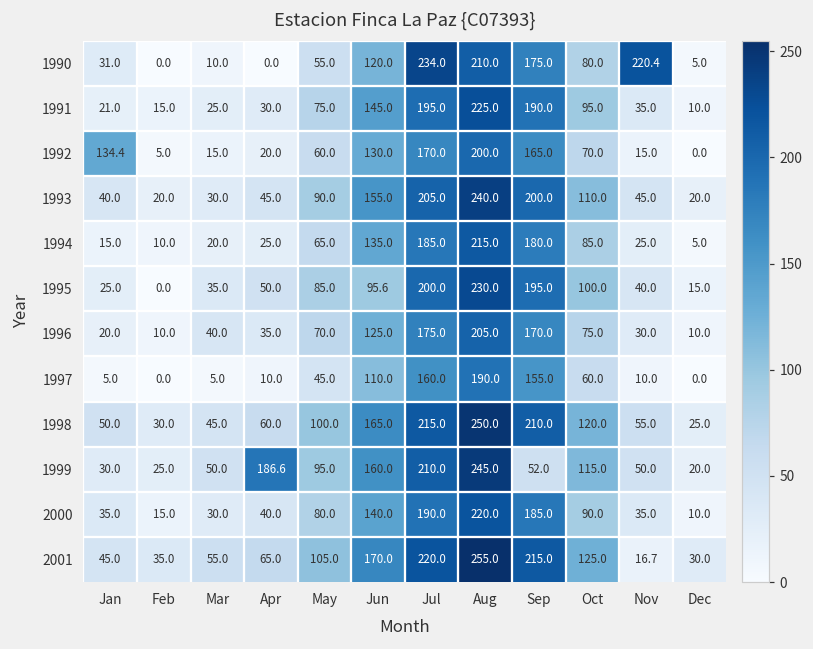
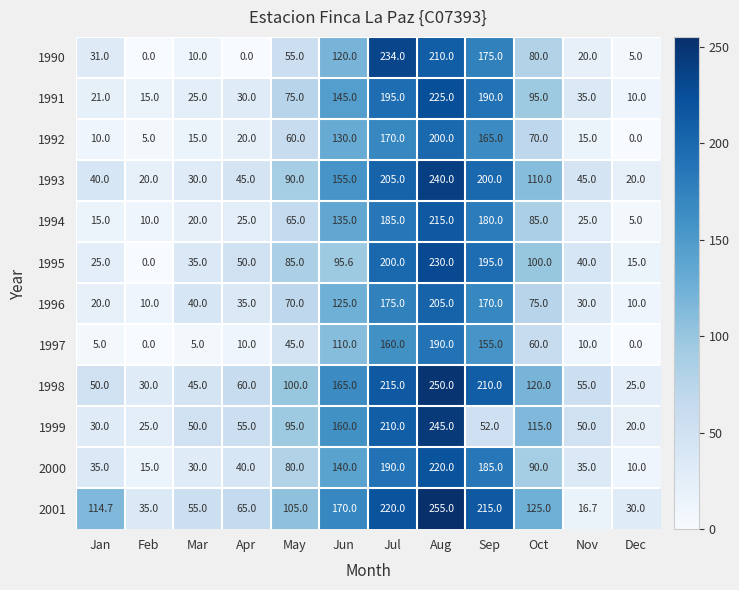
  {
    "1990": {
      "Jan": 31.0,
      "Feb": 0.0,
      "Mar": 10.0,
      "Apr": 0.0,
      "May": 55.0,
      "Jun": 120.0,
      "Jul": 234.0,
      "Aug": 210.0,
      "Sep": 175.0,
      "Oct": 80.0,
-     "Nov": 220.4,
+     "Nov": 20.0,
      "Dec": 5.0
    },
    "1991": {
      "Jan": 21.0,
      "Feb": 15.0,
      "Mar": 25.0,
      "Apr": 30.0,
      "May": 75.0,
      "Jun": 145.0,
      "Jul": 195.0,
      "Aug": 225.0,
      "Sep": 190.0,
      "Oct": 95.0,
      "Nov": 35.0,
      "Dec": 10.0
    },
    "1992": {
-     "Jan": 134.4,
+     "Jan": 10.0,
      "Feb": 5.0,
      "Mar": 15.0,
      "Apr": 20.0,
      "May": 60.0,
      "Jun": 130.0,
      "Jul": 170.0,
      "Aug": 200.0,
      "Sep": 165.0,
      "Oct": 70.0,
      "Nov": 15.0,
      "Dec": 0.0
    },
    "1993": {
      "Jan": 40.0,
      "Feb": 20.0,
      "Mar": 30.0,
      "Apr": 45.0,
      "May": 90.0,
      "Jun": 155.0,
      "Jul": 205.0,
      "Aug": 240.0,
      "Sep": 200.0,
      "Oct": 110.0,
      "Nov": 45.0,
      "Dec": 20.0
    },
    "1994": {
      "Jan": 15.0,
      "Feb": 10.0,
      "Mar": 20.0,
      "Apr": 25.0,
      "May": 65.0,
      "Jun": 135.0,
      "Jul": 185.0,
      "Aug": 215.0,
      "Sep": 180.0,
      "Oct": 85.0,
      "Nov": 25.0,
      "Dec": 5.0
    },
    "1995": {
      "Jan": 25.0,
      "Feb": 0.0,
      "Mar": 35.0,
      "Apr": 50.0,
      "May": 85.0,
      "Jun": 95.6,
      "Jul": 200.0,
      "Aug": 230.0,
      "Sep": 195.0,
      "Oct": 100.0,
      "Nov": 40.0,
      "Dec": 15.0
    },
    "1996": {
      "Jan": 20.0,
      "Feb": 10.0,
      "Mar": 40.0,
      "Apr": 35.0,
      "May": 70.0,
      "Jun": 125.0,
      "Jul": 175.0,
      "Aug": 205.0,
      "Sep": 170.0,
      "Oct": 75.0,
      "Nov": 30.0,
      "Dec": 10.0
    },
    "1997": {
      "Jan": 5.0,
      "Feb": 0.0,
      "Mar": 5.0,
      "Apr": 10.0,
      "May": 45.0,
      "Jun": 110.0,
      "Jul": 160.0,
      "Aug": 190.0,
      "Sep": 155.0,
      "Oct": 60.0,
      "Nov": 10.0,
      "Dec": 0.0
    },
    "1998": {
      "Jan": 50.0,
      "Feb": 30.0,
      "Mar": 45.0,
      "Apr": 60.0,
      "May": 100.0,
      "Jun": 165.0,
      "Jul": 215.0,
      "Aug": 250.0,
      "Sep": 210.0,
      "Oct": 120.0,
      "Nov": 55.0,
      "Dec": 25.0
    },
    "1999": {
      "Jan": 30.0,
      "Feb": 25.0,
      "Mar": 50.0,
-     "Apr": 186.6,
+     "Apr": 55.0,
      "May": 95.0,
      "Jun": 160.0,
      "Jul": 210.0,
      "Aug": 245.0,
      "Sep": 52.0,
      "Oct": 115.0,
      "Nov": 50.0,
      "Dec": 20.0
    },
    "2000": {
      "Jan": 35.0,
      "Feb": 15.0,
      "Mar": 30.0,
      "Apr": 40.0,
      "May": 80.0,
      "Jun": 140.0,
      "Jul": 190.0,
      "Aug": 220.0,
      "Sep": 185.0,
      "Oct": 90.0,
      "Nov": 35.0,
      "Dec": 10.0
    },
    "2001": {
-     "Jan": 45.0,
+     "Jan": 114.7,
      "Feb": 35.0,
      "Mar": 55.0,
      "Apr": 65.0,
      "May": 105.0,
      "Jun": 170.0,
      "Jul": 220.0,
      "Aug": 255.0,
      "Sep": 215.0,
      "Oct": 125.0,
      "Nov": 16.7,
      "Dec": 30.0
    }
  }
